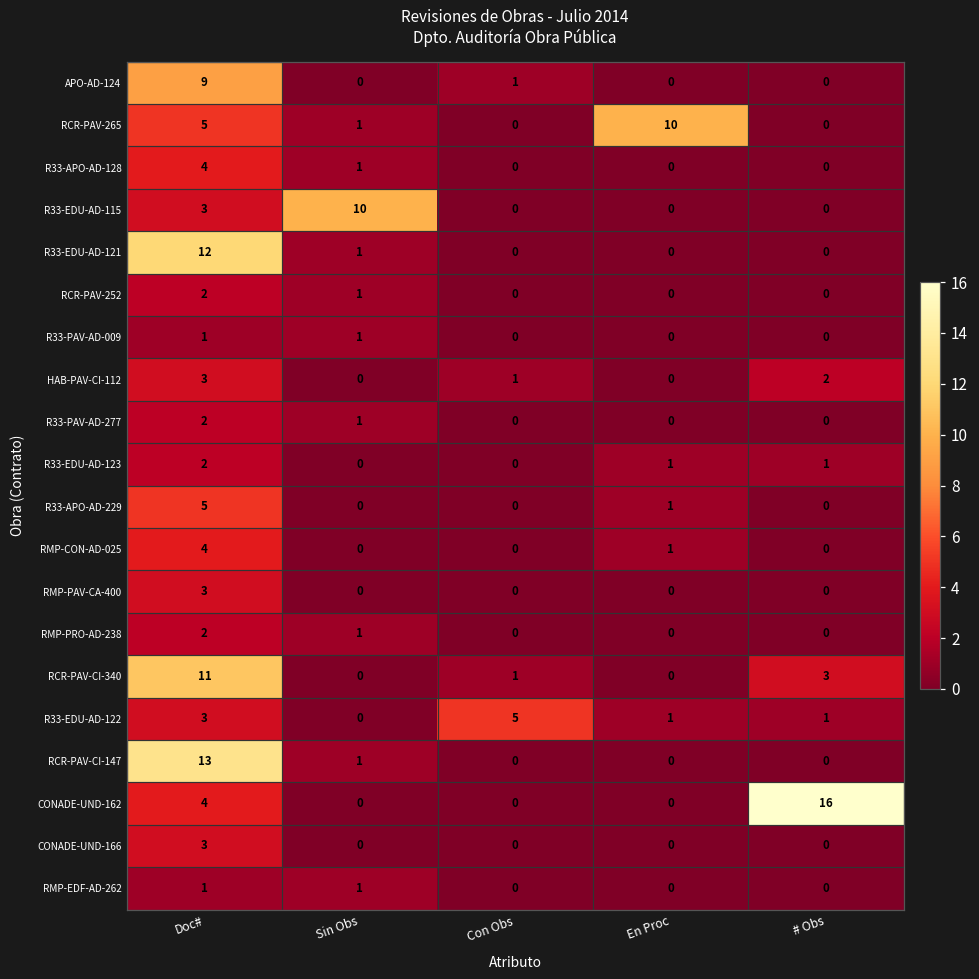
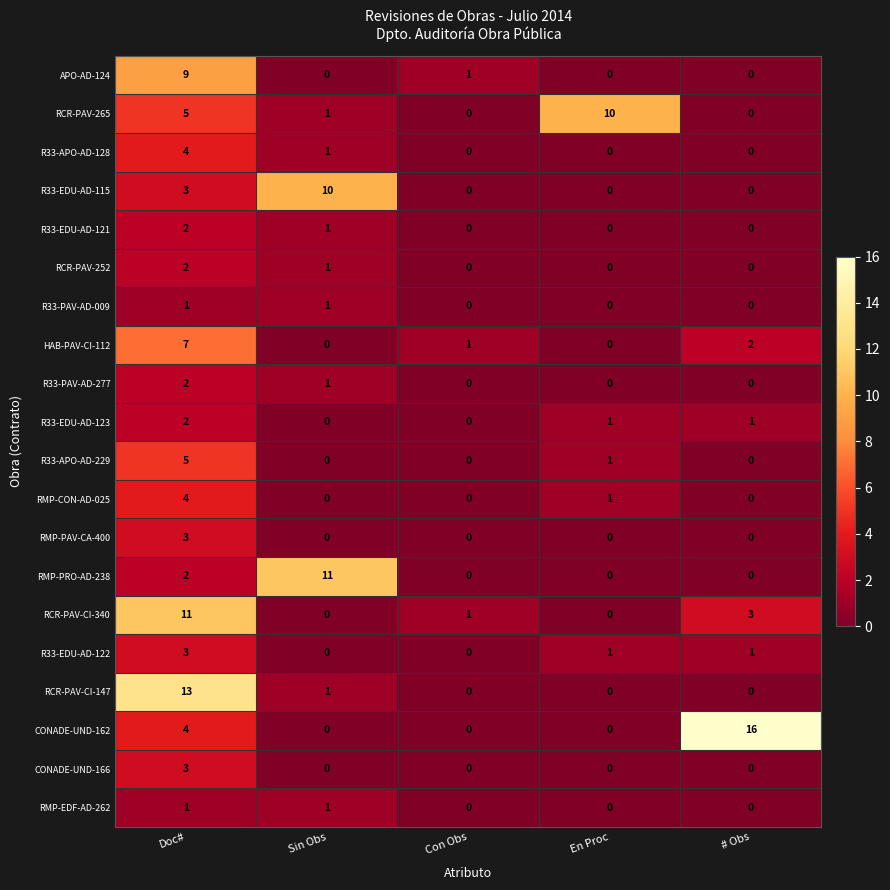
  {
    "APO-AD-124": {
      "Doc#": 9,
      "Sin Obs": 0,
      "Con Obs": 1,
      "En Proc": 0,
      "# Obs": 0
    },
    "RCR-PAV-265": {
      "Doc#": 5,
      "Sin Obs": 1,
      "Con Obs": 0,
      "En Proc": 10,
      "# Obs": 0
    },
    "R33-APO-AD-128": {
      "Doc#": 4,
      "Sin Obs": 1,
      "Con Obs": 0,
      "En Proc": 0,
      "# Obs": 0
    },
    "R33-EDU-AD-115": {
      "Doc#": 3,
      "Sin Obs": 10,
      "Con Obs": 0,
      "En Proc": 0,
      "# Obs": 0
    },
    "R33-EDU-AD-121": {
-     "Doc#": 12,
+     "Doc#": 2,
      "Sin Obs": 1,
      "Con Obs": 0,
      "En Proc": 0,
      "# Obs": 0
    },
    "RCR-PAV-252": {
      "Doc#": 2,
      "Sin Obs": 1,
      "Con Obs": 0,
      "En Proc": 0,
      "# Obs": 0
    },
    "R33-PAV-AD-009": {
      "Doc#": 1,
      "Sin Obs": 1,
      "Con Obs": 0,
      "En Proc": 0,
      "# Obs": 0
    },
    "HAB-PAV-CI-112": {
-     "Doc#": 3,
+     "Doc#": 7,
      "Sin Obs": 0,
      "Con Obs": 1,
      "En Proc": 0,
      "# Obs": 2
    },
    "R33-PAV-AD-277": {
      "Doc#": 2,
      "Sin Obs": 1,
      "Con Obs": 0,
      "En Proc": 0,
      "# Obs": 0
    },
    "R33-EDU-AD-123": {
      "Doc#": 2,
      "Sin Obs": 0,
      "Con Obs": 0,
      "En Proc": 1,
      "# Obs": 1
    },
    "R33-APO-AD-229": {
      "Doc#": 5,
      "Sin Obs": 0,
      "Con Obs": 0,
      "En Proc": 1,
      "# Obs": 0
    },
    "RMP-CON-AD-025": {
      "Doc#": 4,
      "Sin Obs": 0,
      "Con Obs": 0,
      "En Proc": 1,
      "# Obs": 0
    },
    "RMP-PAV-CA-400": {
      "Doc#": 3,
      "Sin Obs": 0,
      "Con Obs": 0,
      "En Proc": 0,
      "# Obs": 0
    },
    "RMP-PRO-AD-238": {
      "Doc#": 2,
-     "Sin Obs": 1,
+     "Sin Obs": 11,
      "Con Obs": 0,
      "En Proc": 0,
      "# Obs": 0
    },
    "RCR-PAV-CI-340": {
      "Doc#": 11,
      "Sin Obs": 0,
      "Con Obs": 1,
      "En Proc": 0,
      "# Obs": 3
    },
    "R33-EDU-AD-122": {
      "Doc#": 3,
      "Sin Obs": 0,
-     "Con Obs": 5,
+     "Con Obs": 0,
      "En Proc": 1,
      "# Obs": 1
    },
    "RCR-PAV-CI-147": {
      "Doc#": 13,
      "Sin Obs": 1,
      "Con Obs": 0,
      "En Proc": 0,
      "# Obs": 0
    },
    "CONADE-UND-162": {
      "Doc#": 4,
      "Sin Obs": 0,
      "Con Obs": 0,
      "En Proc": 0,
      "# Obs": 16
    },
    "CONADE-UND-166": {
      "Doc#": 3,
      "Sin Obs": 0,
      "Con Obs": 0,
      "En Proc": 0,
      "# Obs": 0
    },
    "RMP-EDF-AD-262": {
      "Doc#": 1,
      "Sin Obs": 1,
      "Con Obs": 0,
      "En Proc": 0,
      "# Obs": 0
    }
  }
